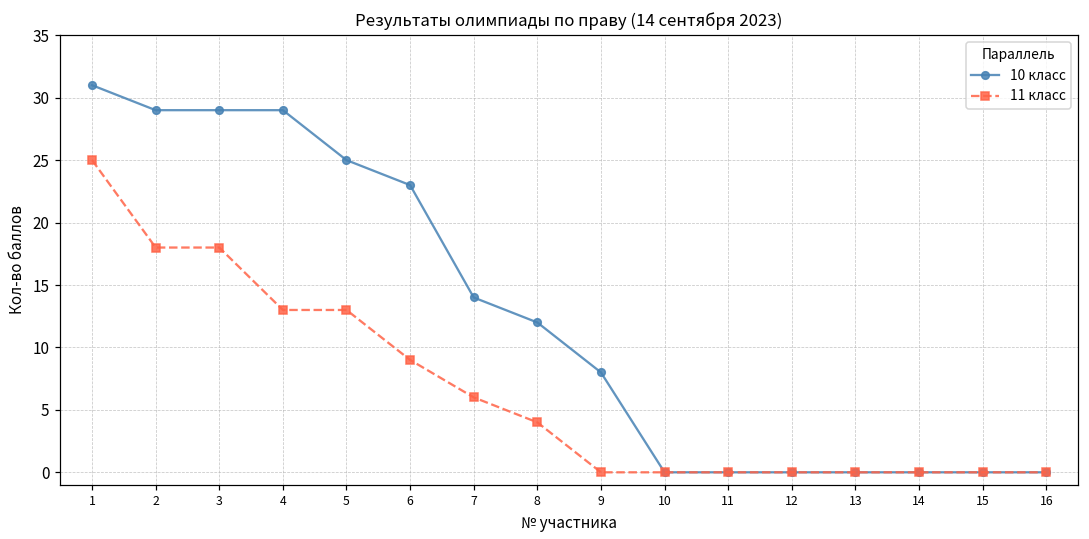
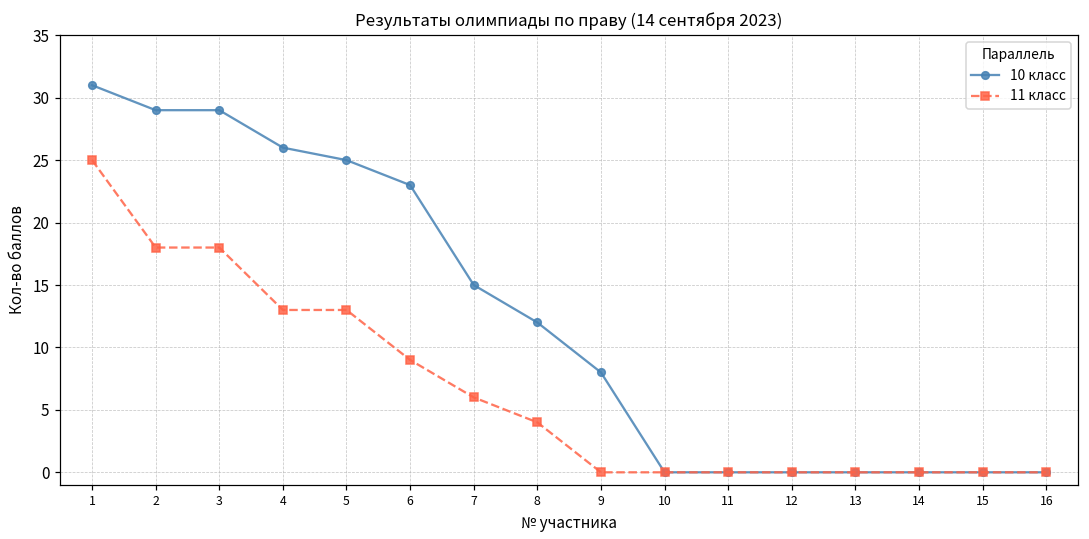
  {
    "10 класс": {
      "1": 31,
      "2": 29,
      "3": 29,
-     "4": 29,
+     "4": 26,
      "5": 25,
      "6": 23,
-     "7": 14,
+     "7": 15,
      "8": 12,
      "9": 8
    },
    "11 класс": {
      "1": 25,
      "2": 18,
      "3": 18,
      "4": 13,
      "5": 13,
      "6": 9,
      "7": 6,
      "8": 4,
      "9": 0
    }
  }
